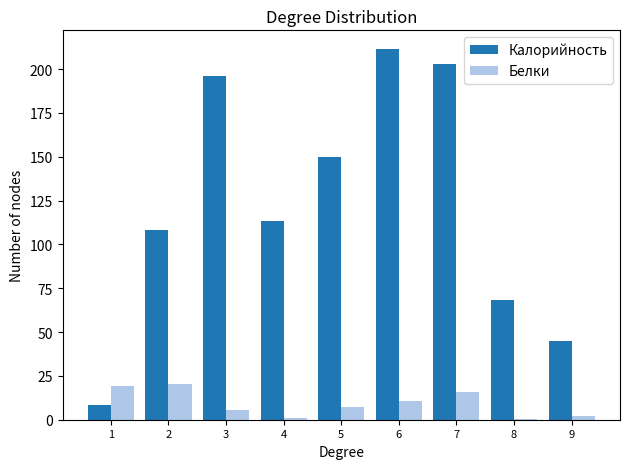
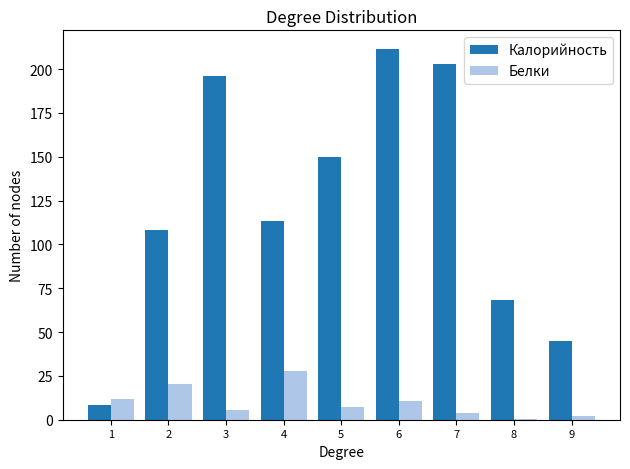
  {
    "Калорийность": {
      "1": 8,
      "2": 108,
      "3": 196,
      "4": 114,
      "5": 150,
      "6": 212,
      "7": 203,
      "8": 68,
      "9": 45
    },
    "Белки": {
-     "1": 20,
+     "1": 12,
      "2": 21,
      "3": 6,
-     "4": 1,
+     "4": 28,
      "5": 7,
      "6": 11,
-     "7": 16,
+     "7": 4,
      "9": 2
    }
  }
